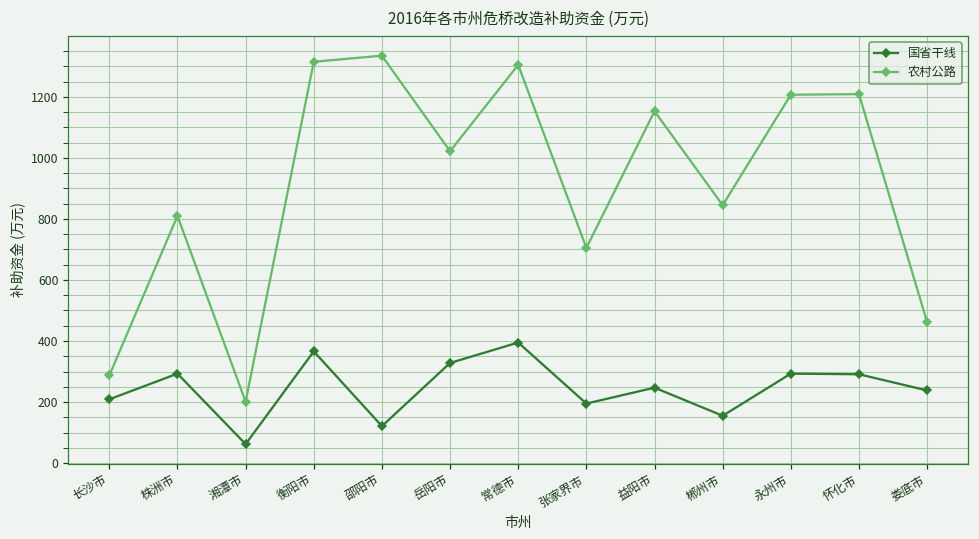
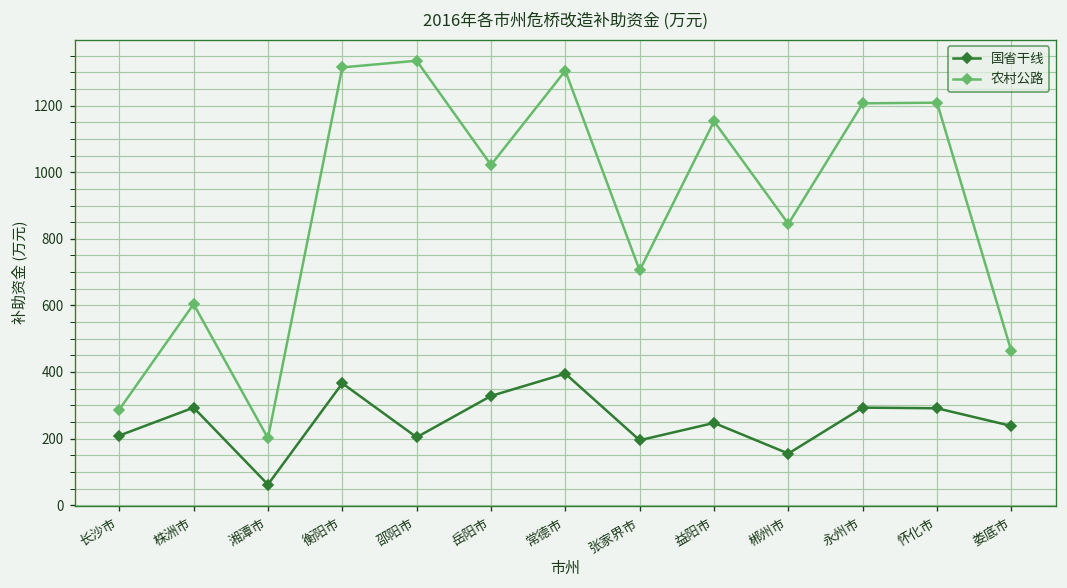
  {
    "国省干线": {
      "长沙市": 210,
      "株洲市": 290,
      "湘潭市": 60,
      "衡阳市": 370,
-     "邵阳市": 120,
+     "邵阳市": 200,
      "岳阳市": 330,
      "常德市": 400,
      "张家界市": 200,
      "益阳市": 250,
      "郴州市": 160,
      "永州市": 290,
      "怀化市": 290,
      "娄底市": 240
    },
    "农村公路": {
      "长沙市": 290,
-     "株洲市": 810,
+     "株洲市": 600,
      "湘潭市": 200,
      "衡阳市": 1320,
      "邵阳市": 1340,
      "岳阳市": 1020,
      "常德市": 1310,
      "张家界市": 710,
      "益阳市": 1150,
      "郴州市": 850,
      "永州市": 1210,
      "怀化市": 1210,
      "娄底市": 460
    }
  }
